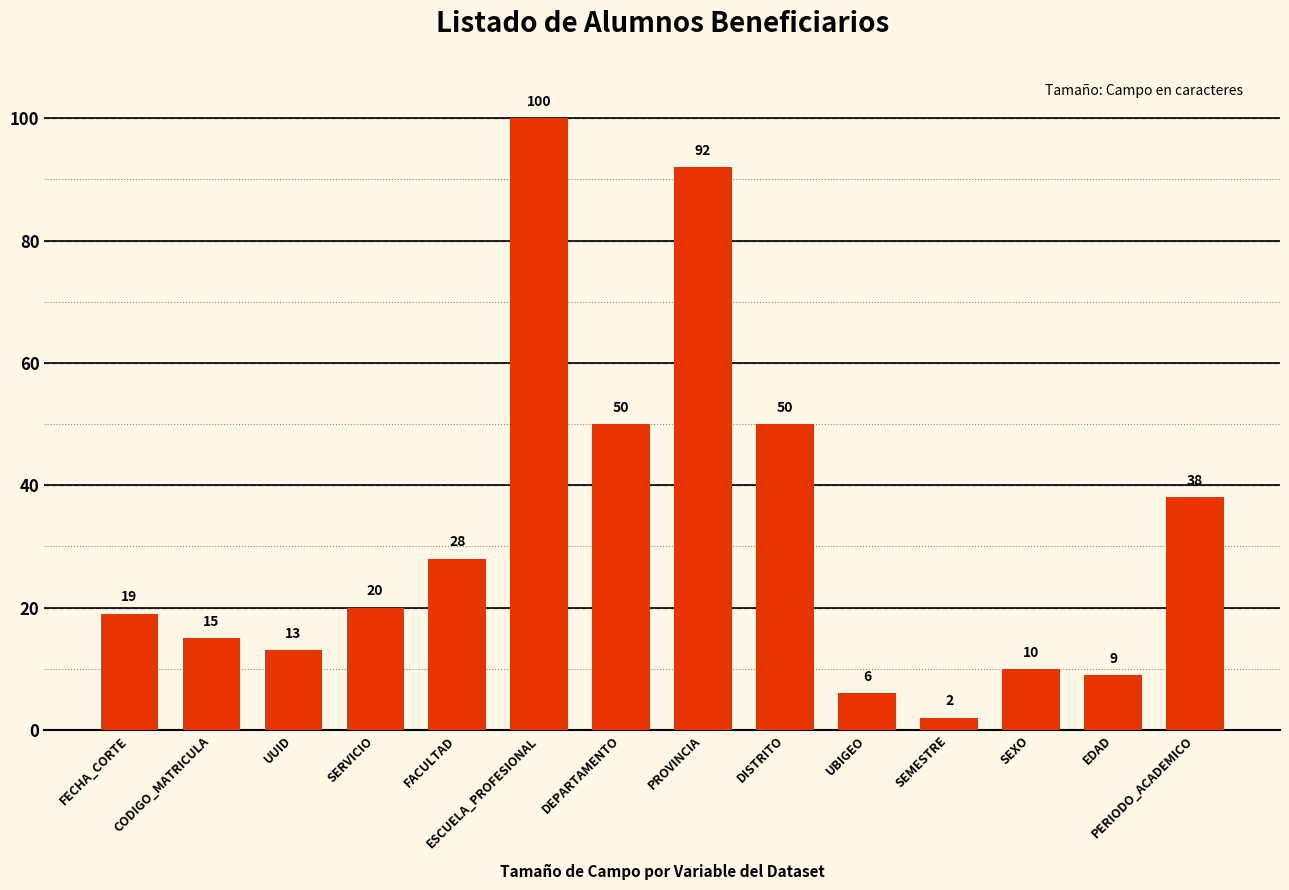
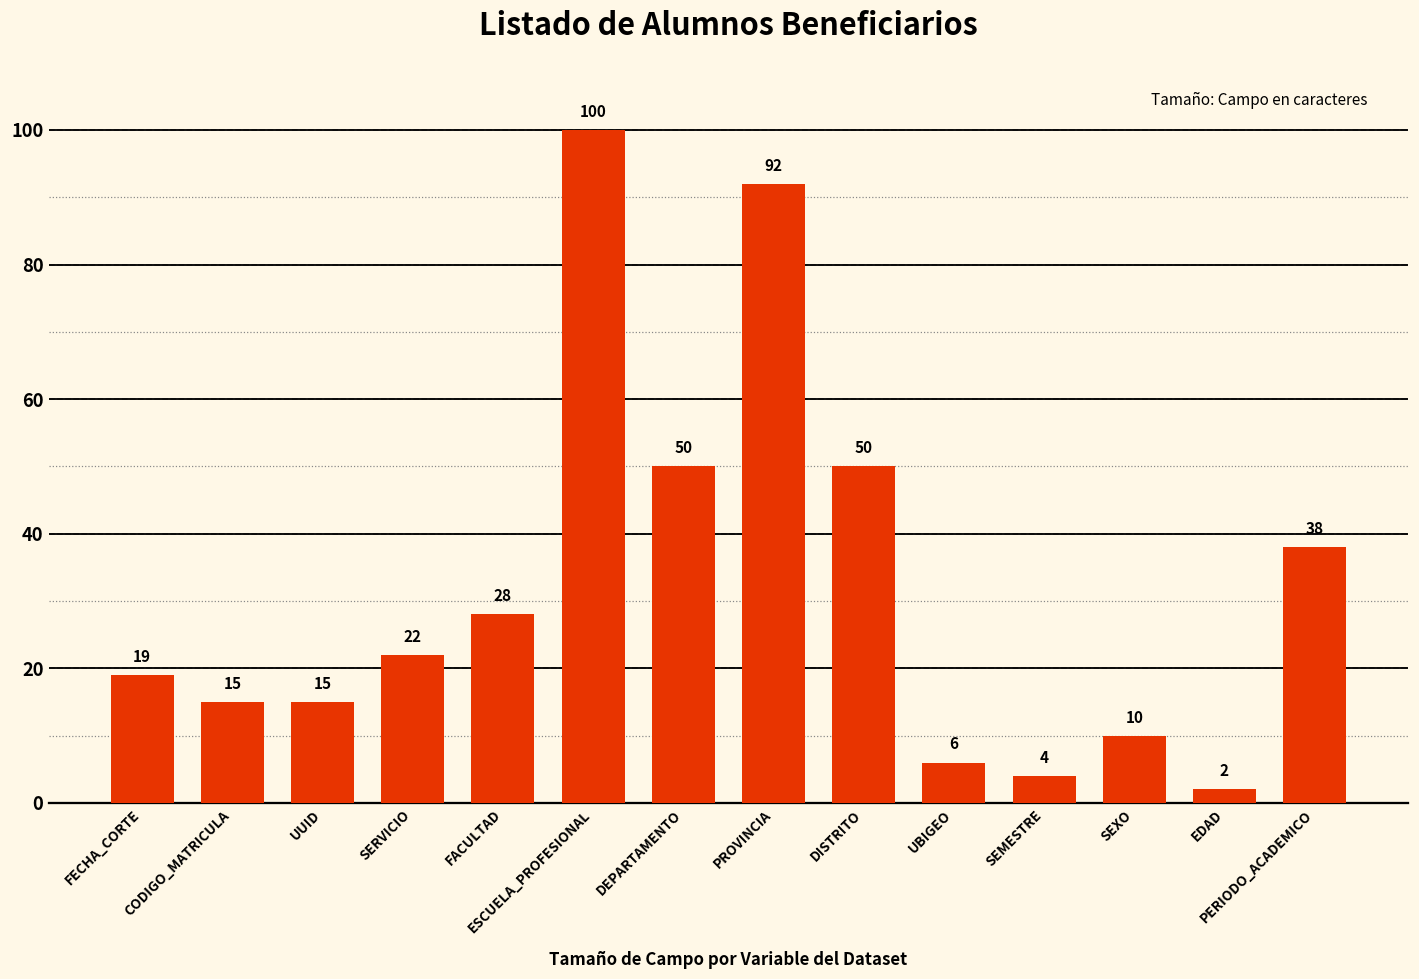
  {
    "FECHA_CORTE": 19,
    "CODIGO_MATRICULA": 15,
-   "UUID": 13,
-   "SERVICIO": 20,
+   "UUID": 15,
+   "SERVICIO": 22,
    "FACULTAD": 28,
    "ESCUELA_PROFESIONAL": 100,
    "DEPARTAMENTO": 50,
    "PROVINCIA": 92,
    "DISTRITO": 50,
    "UBIGEO": 6,
-   "SEMESTRE": 2,
+   "SEMESTRE": 4,
    "SEXO": 10,
-   "EDAD": 9,
+   "EDAD": 2,
    "PERIODO_ACADEMICO": 38
  }
